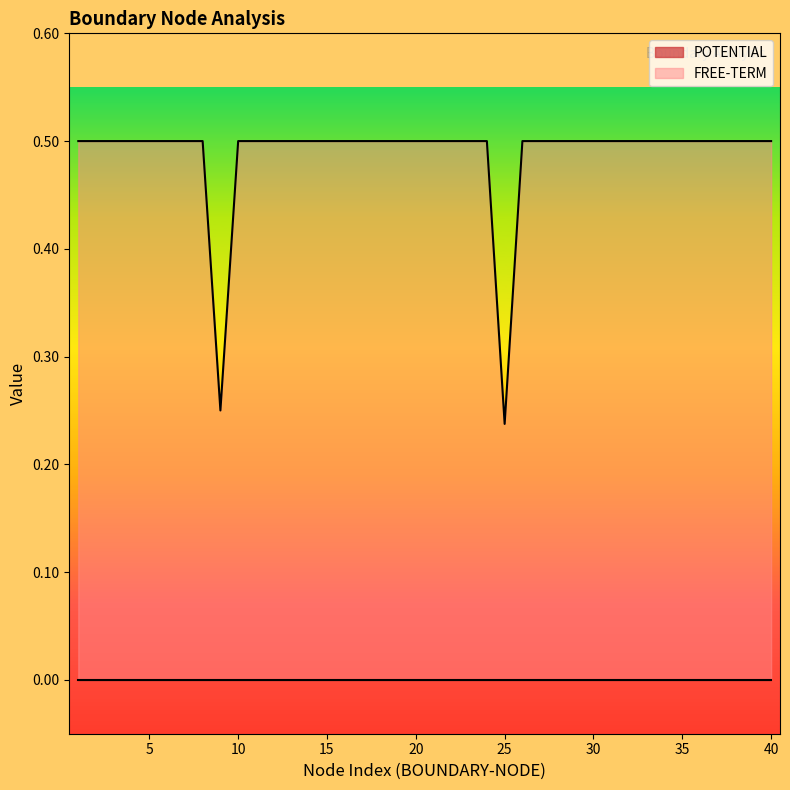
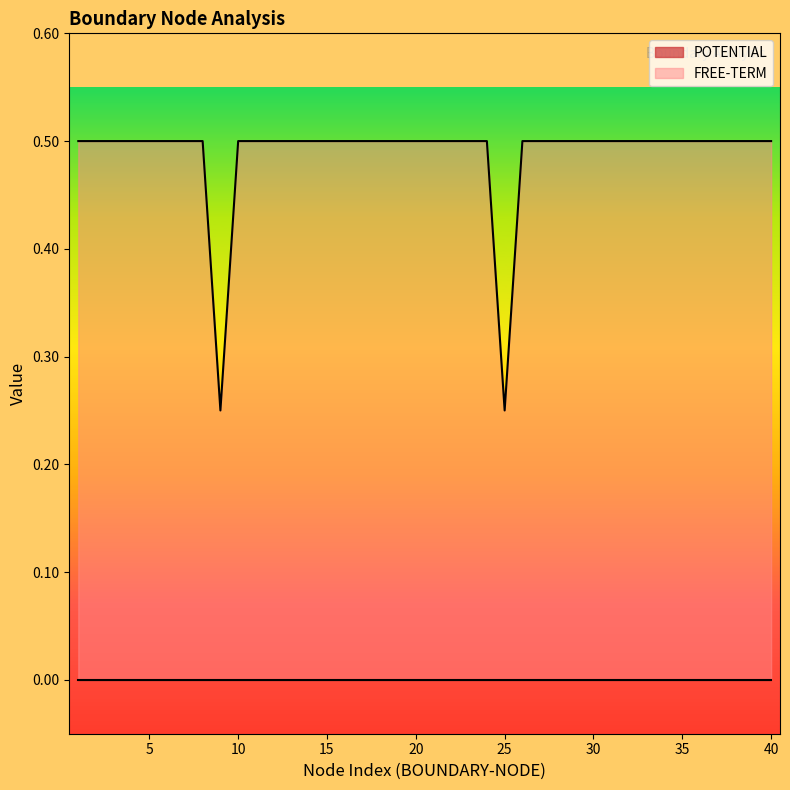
  {
    "POTENTIAL": {
      "5": 0.000,
      "10": 0.000,
      "15": 0.000,
      "20": 0.000,
      "25": 0.000,
      "30": 0.000,
      "35": 0.000,
      "40": 0.000
    },
    "FREE-TERM": {
      "5": 0.500,
      "10": 0.500,
      "15": 0.500,
      "20": 0.500,
-     "25": 0.238,
+     "25": 0.250,
      "30": 0.500,
      "35": 0.500,
      "40": 0.500
    }
  }
